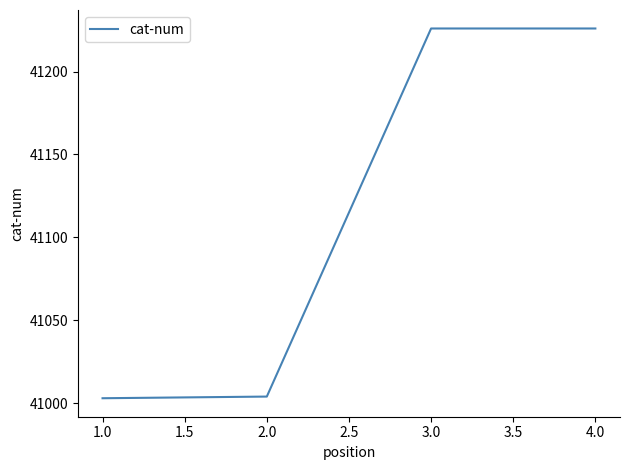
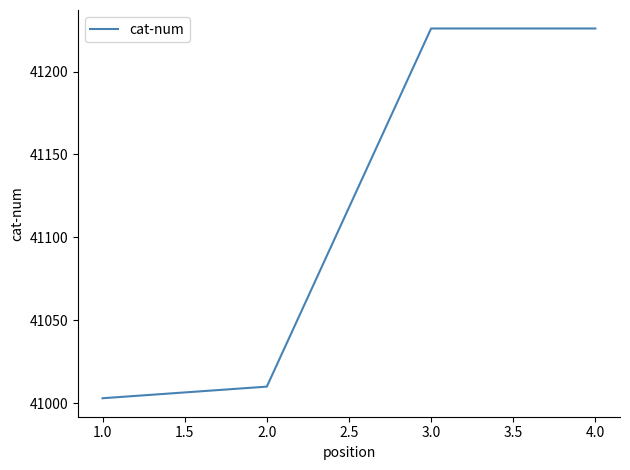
  {
    "1.0": 41003,
-   "2.0": 41004,
+   "2.0": 41010,
    "3.0": 41226,
    "4.0": 41226
  }
